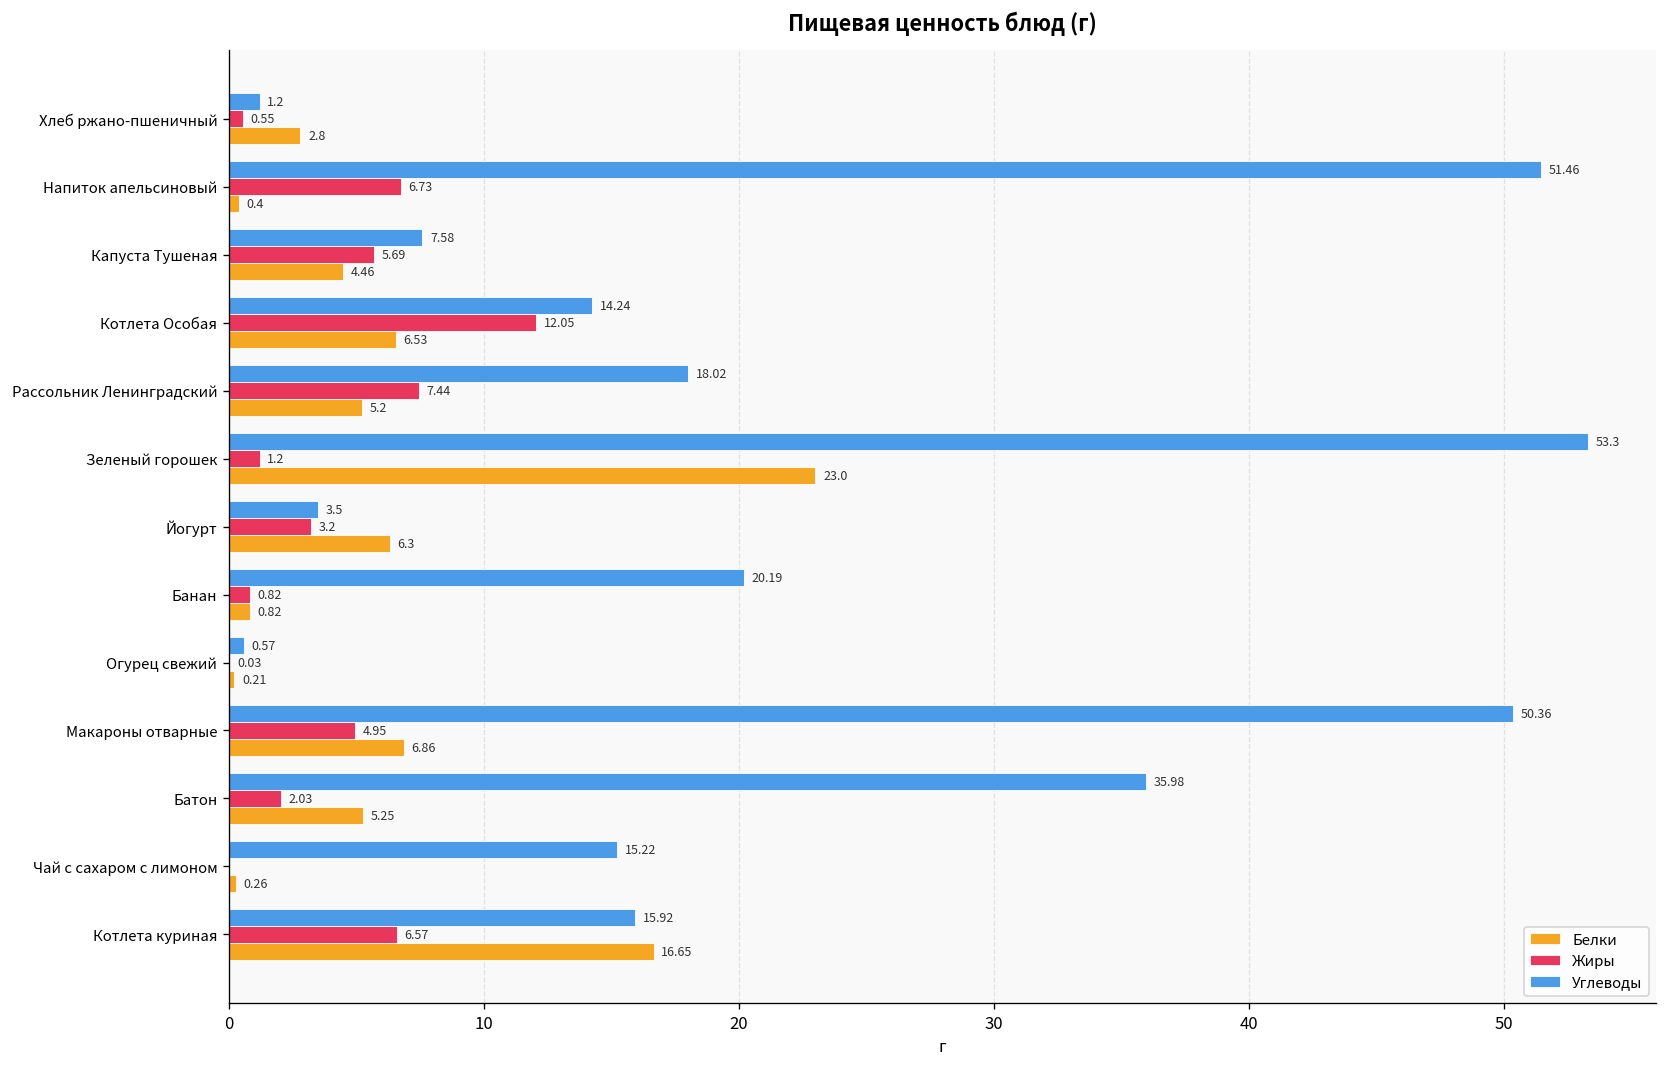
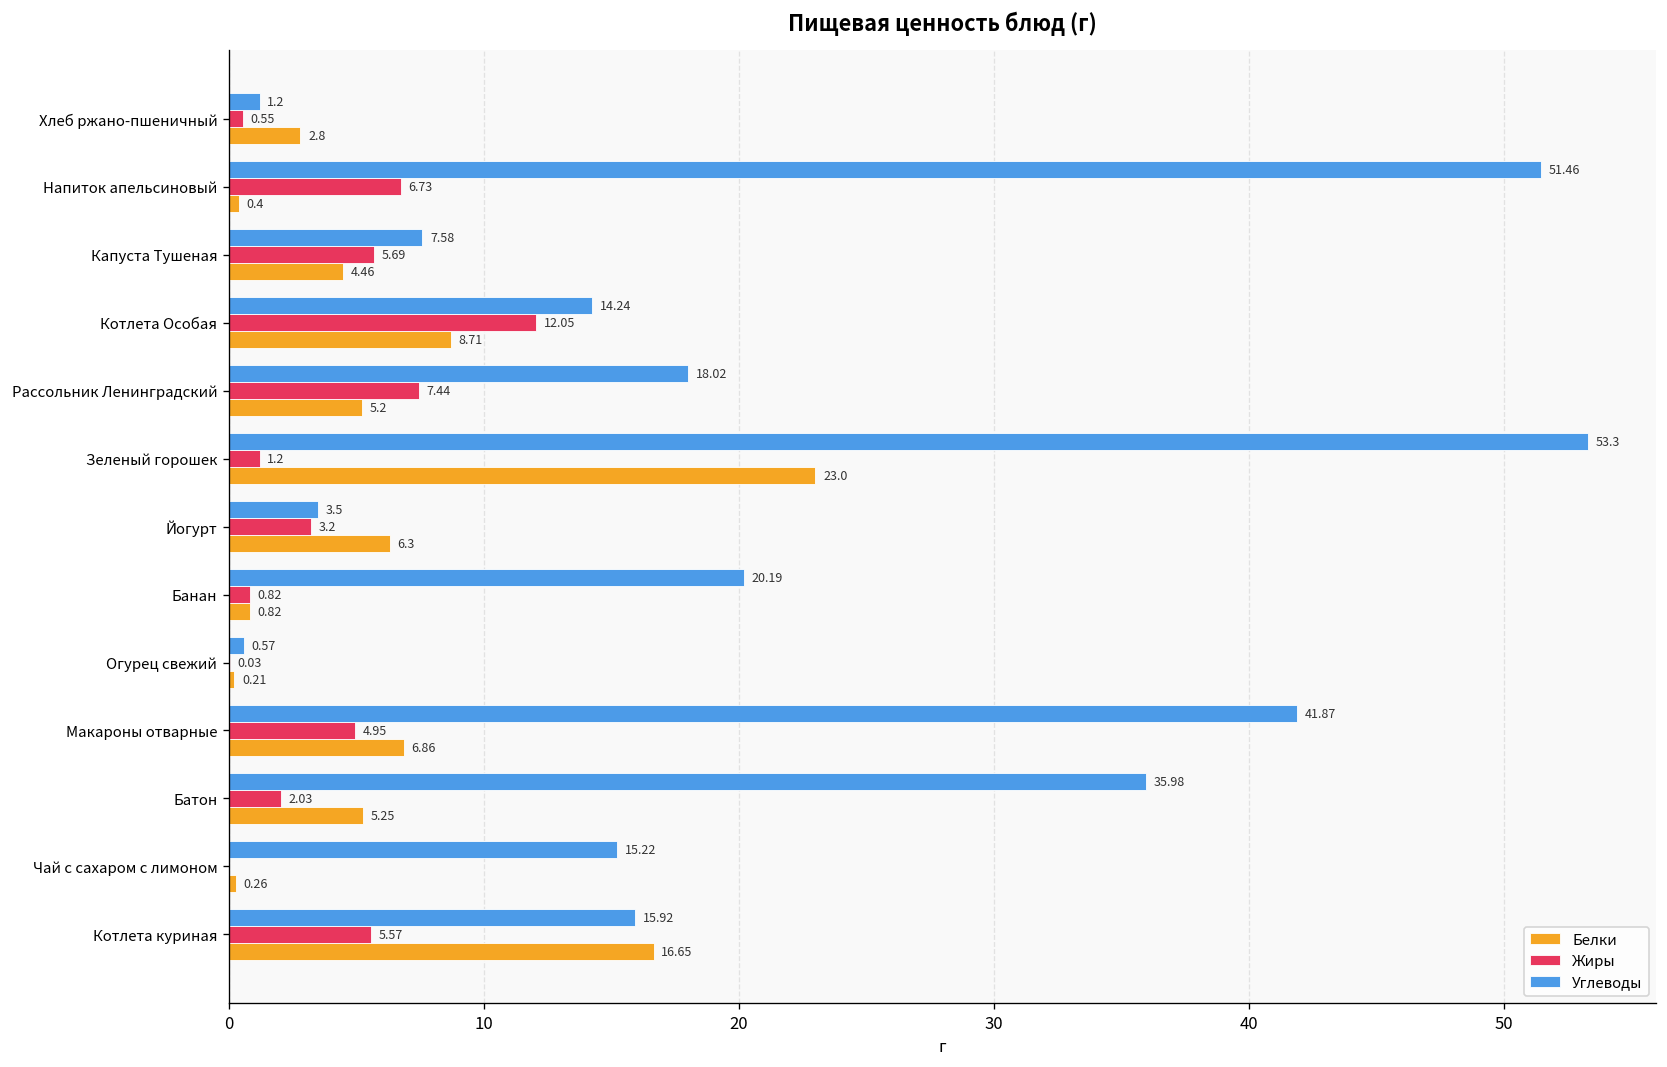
  {
    "Белки": {
      "Хлеб ржано-пшеничный": 2.8,
      "Напиток апельсиновый": 0.4,
      "Капуста Тушеная": 4.46,
-     "Котлета Особая": 6.53,
+     "Котлета Особая": 8.71,
      "Рассольник Ленинградский": 5.2,
      "Зеленый горошек": 23.0,
      "Йогурт": 6.3,
      "Банан": 0.82,
      "Огурец свежий": 0.21,
      "Макароны отварные": 6.86,
      "Батон": 5.25,
      "Чай с сахаром с лимоном": 0.26,
      "Котлета куриная": 16.65
    },
    "Жиры": {
      "Хлеб ржано-пшеничный": 0.55,
      "Напиток апельсиновый": 6.73,
      "Капуста Тушеная": 5.69,
      "Котлета Особая": 12.05,
      "Рассольник Ленинградский": 7.44,
      "Зеленый горошек": 1.2,
      "Йогурт": 3.2,
      "Банан": 0.82,
      "Огурец свежий": 0.03,
      "Макароны отварные": 4.95,
      "Батон": 2.03,
-     "Котлета куриная": 6.57
+     "Котлета куриная": 5.57
    },
    "Углеводы": {
      "Хлеб ржано-пшеничный": 1.2,
      "Напиток апельсиновый": 51.46,
      "Капуста Тушеная": 7.58,
      "Котлета Особая": 14.24,
      "Рассольник Ленинградский": 18.02,
      "Зеленый горошек": 53.3,
      "Йогурт": 3.5,
      "Банан": 20.19,
      "Огурец свежий": 0.57,
-     "Макароны отварные": 50.36,
+     "Макароны отварные": 41.87,
      "Батон": 35.98,
      "Чай с сахаром с лимоном": 15.22,
      "Котлета куриная": 15.92
    }
  }
